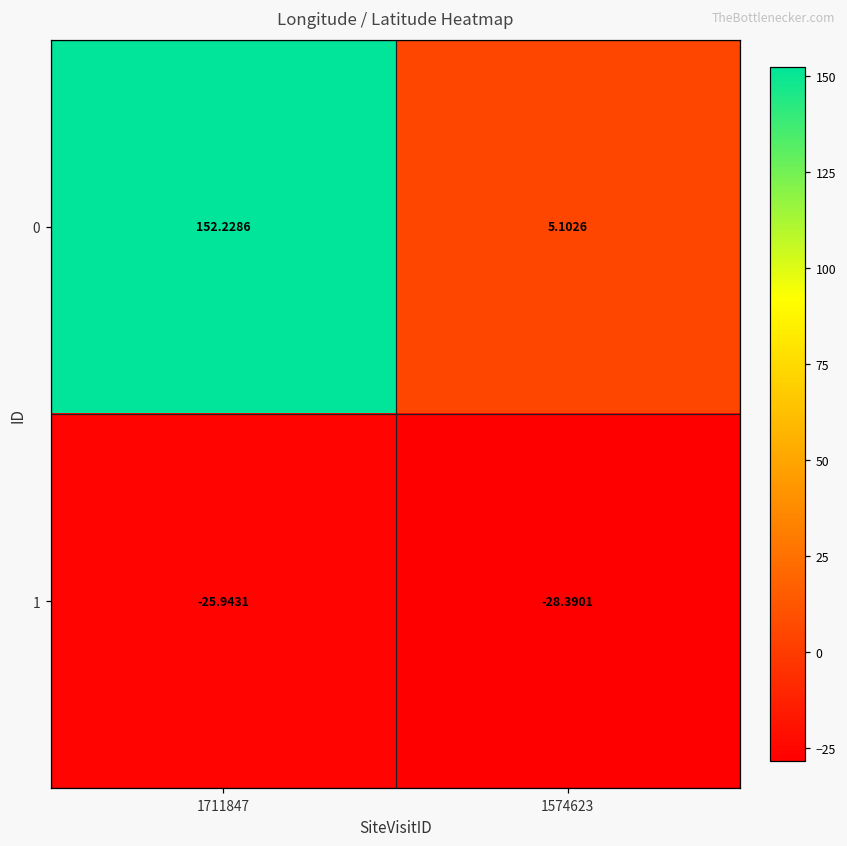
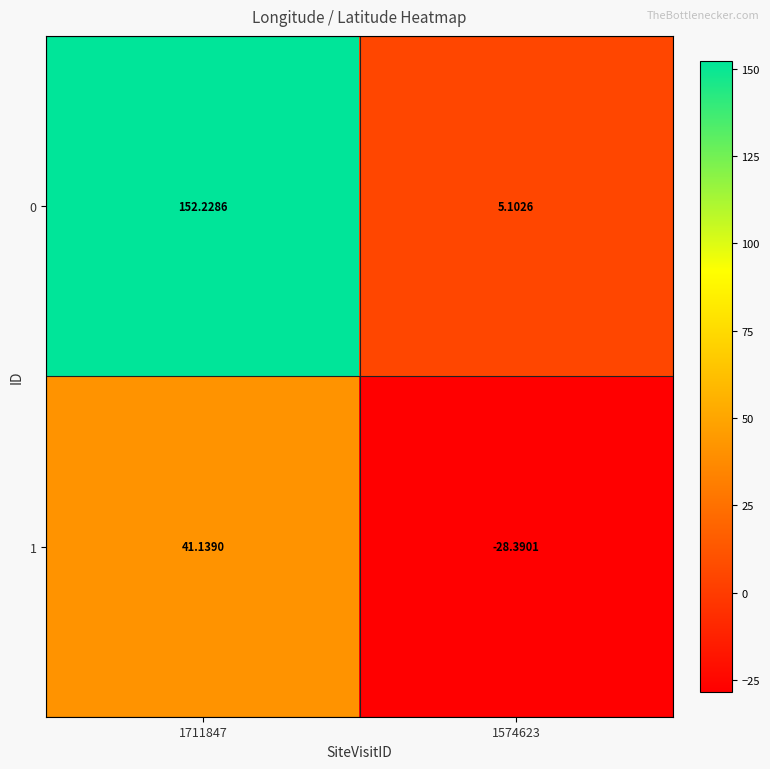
  {
    "0": {
      "1711847": 152.2286,
      "1574623": 5.1026
    },
    "1": {
-     "1711847": -25.9431,
+     "1711847": 41.1390,
      "1574623": -28.3901
    }
  }
